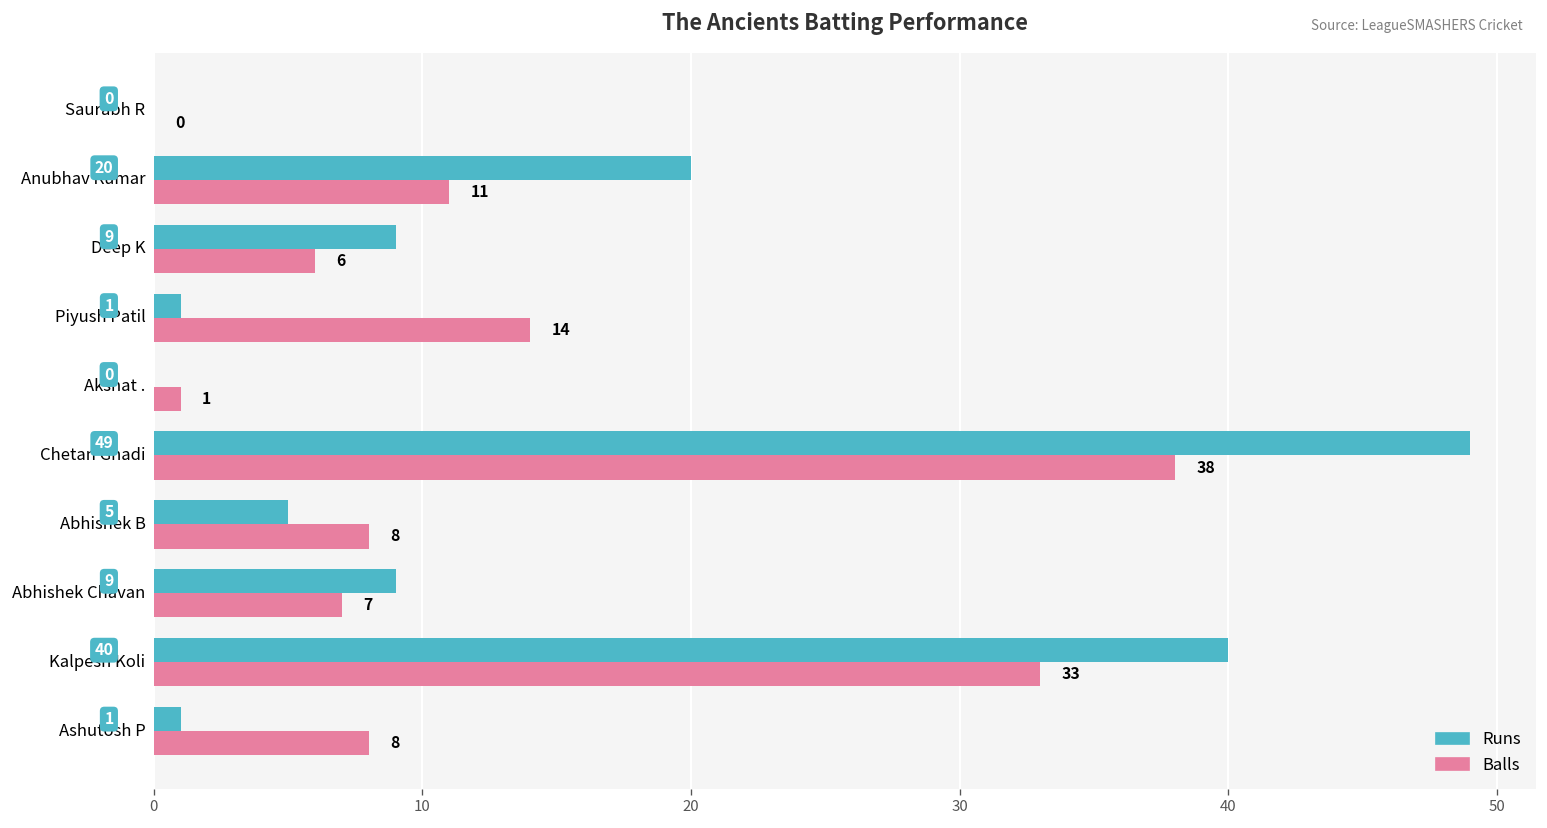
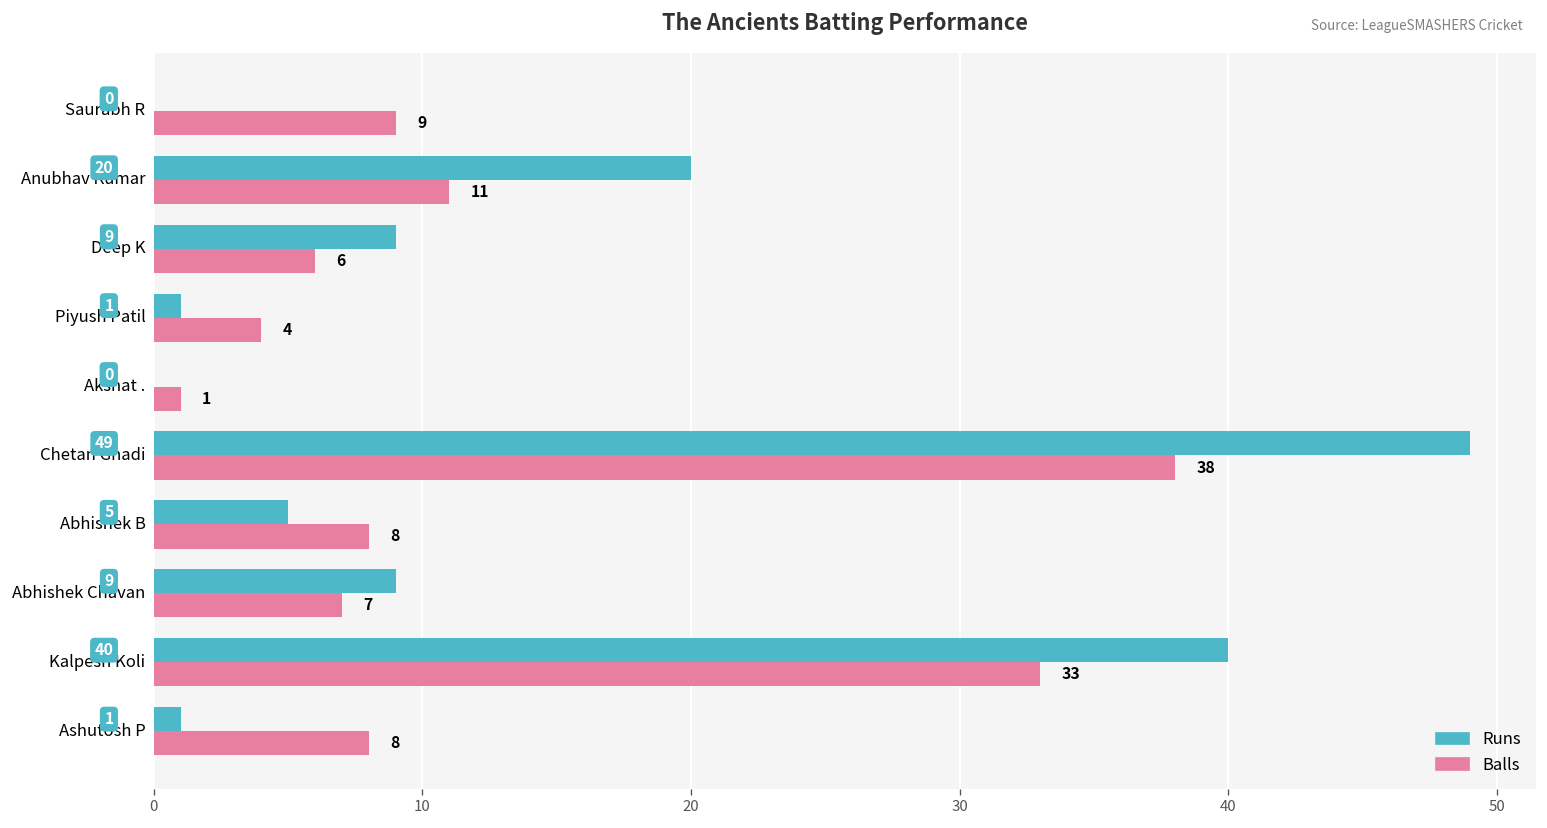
  {
    "Runs": {
      "Anubhav Kumar": 20.0,
      "Deep K": 9.0,
      "Piyush Patil": 1.0,
      "Chetan Ghadi": 49.0,
      "Abhishek B": 5.0,
      "Abhishek Chavan": 9.0,
      "Kalpesh Koli": 40.0,
      "Ashutosh P": 1.0
    },
    "Balls": {
-     "Saurabh R": 0,
+     "Saurabh R": 9,
      "Anubhav Kumar": 11,
      "Deep K": 6,
-     "Piyush Patil": 14,
+     "Piyush Patil": 4,
      "Akshat .": 1,
      "Chetan Ghadi": 38,
      "Abhishek B": 8,
      "Abhishek Chavan": 7,
      "Kalpesh Koli": 33,
      "Ashutosh P": 8
    }
  }
